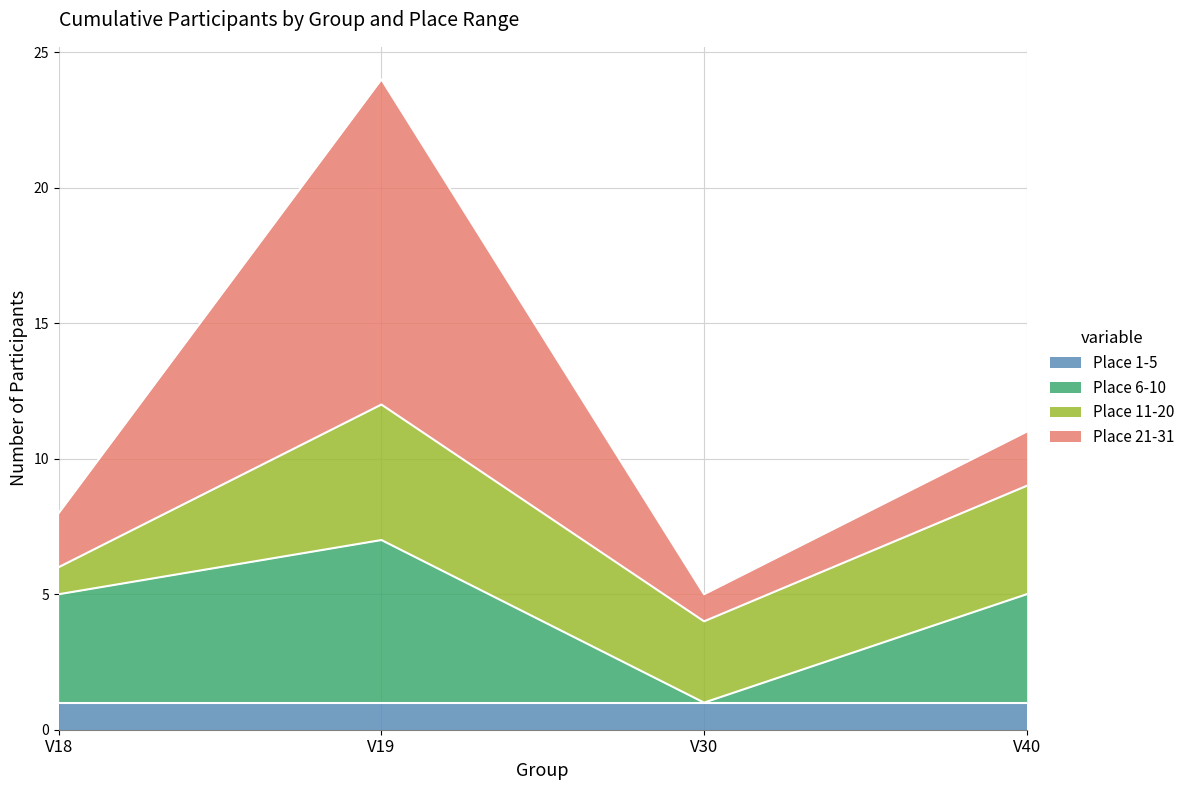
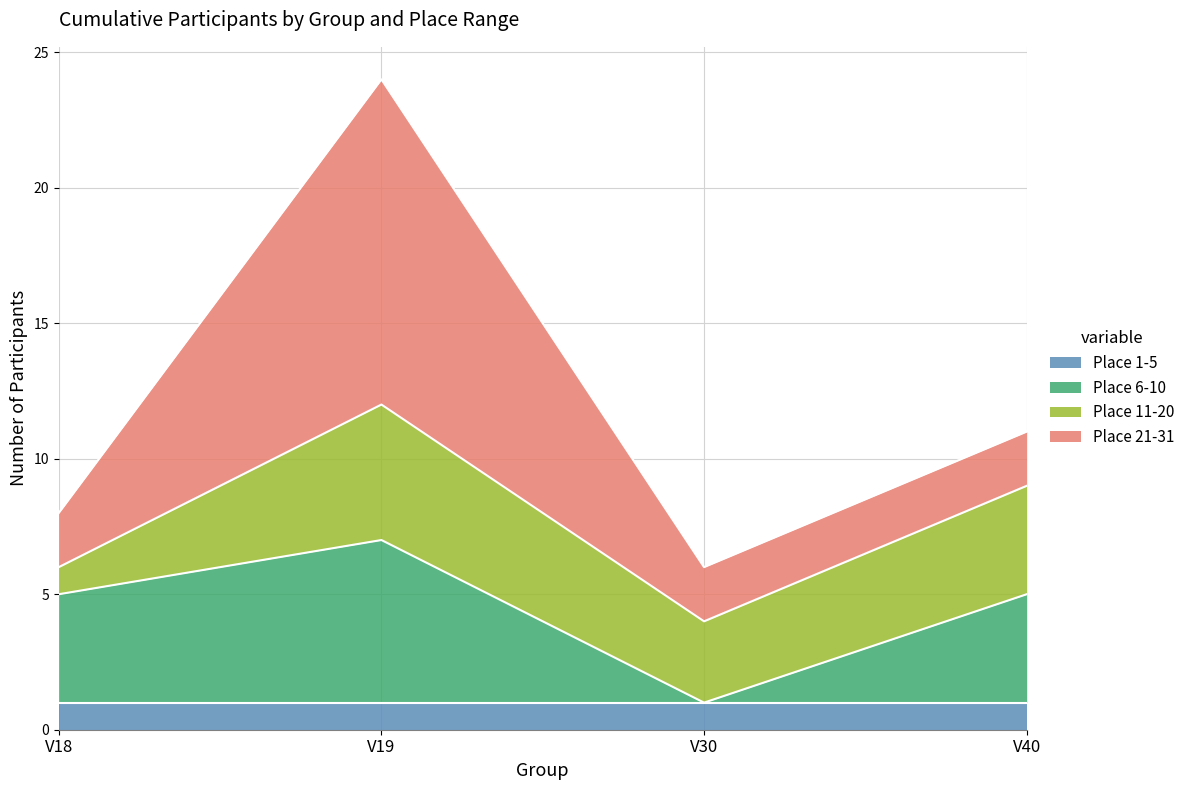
  {
    "Place 1-5": {
      "V18": 1,
      "V19": 1,
      "V40": 1
    },
    "Place 6-10": {
      "V18": 4,
      "V19": 6,
      "V40": 4
    },
    "Place 11-20": {
      "V18": 1,
      "V19": 5,
      "V30": 3,
      "V40": 4
    },
    "Place 21-31": {
      "V18": 2,
      "V19": 12,
-     "V30": 1,
+     "V30": 2,
      "V40": 2
    }
  }
